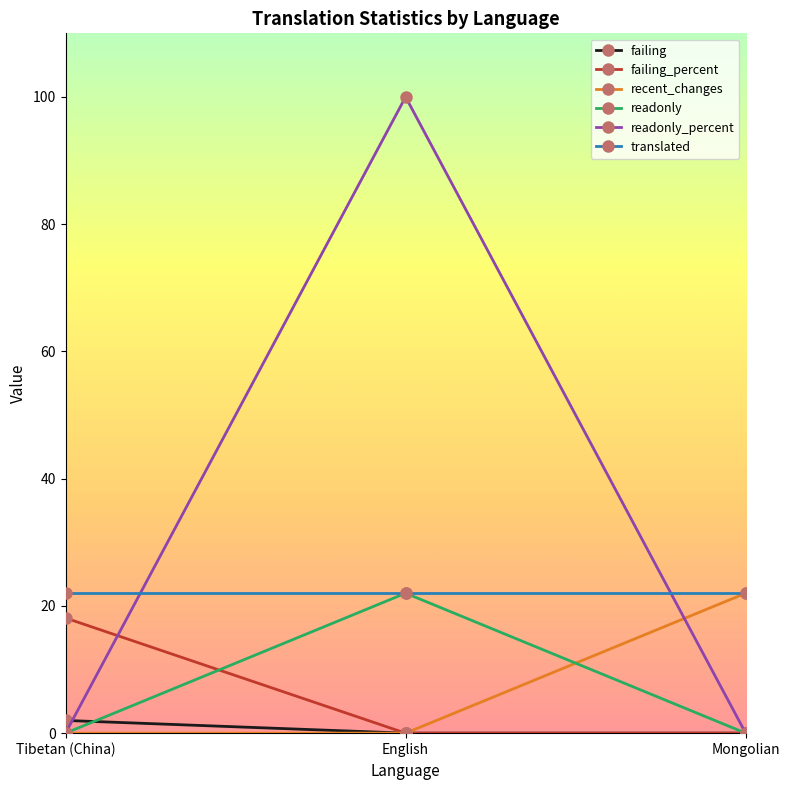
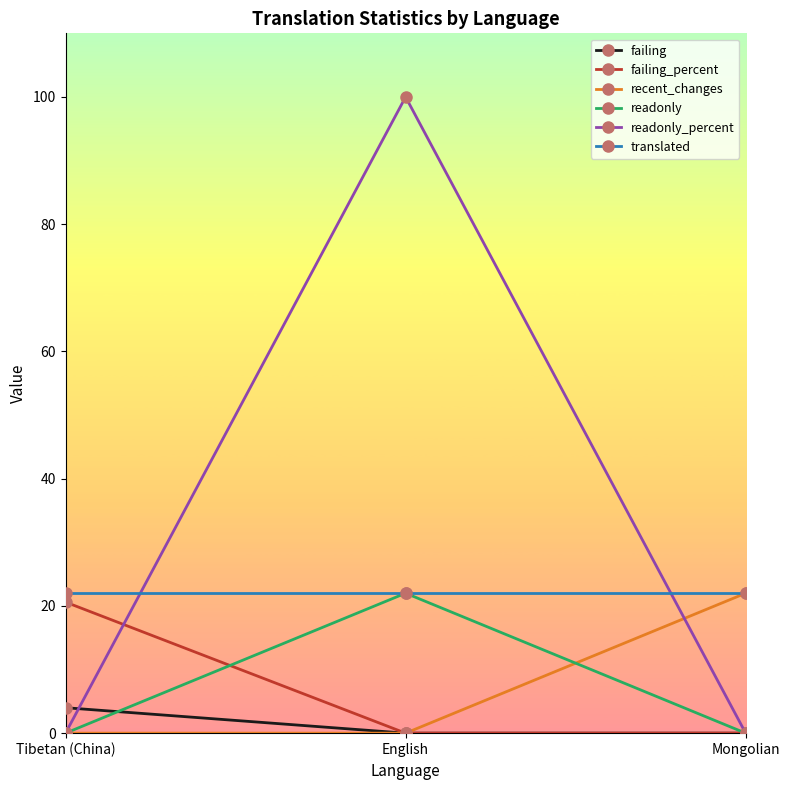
  {
    "failing": {
-     "Tibetan (China)": 2
+     "Tibetan (China)": 4
    },
    "failing_percent": {
-     "Tibetan (China)": 18
+     "Tibetan (China)": 21
    },
    "readonly_percent": {
      "English": 100
    },
    "translated": {
      "Tibetan (China)": 22
    }
  }
